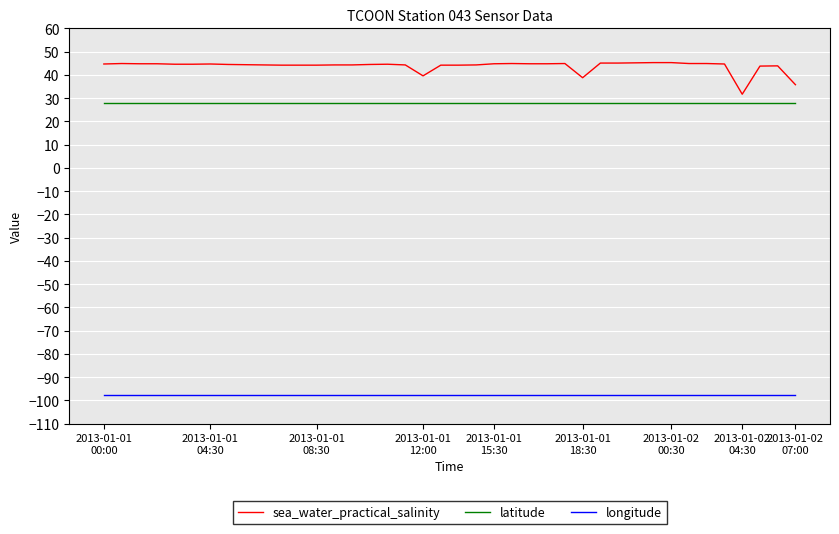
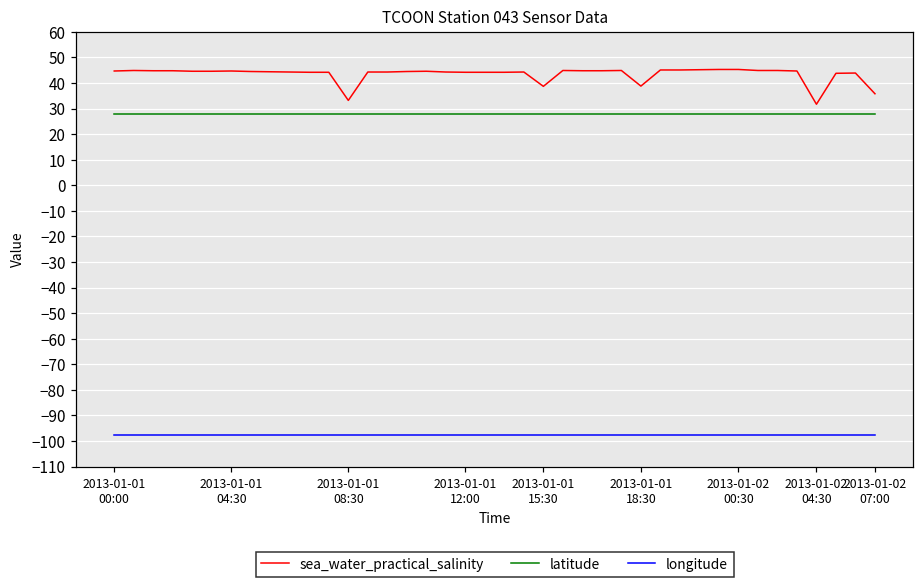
  {
    "sea_water_practical_salinity": {
      "2013-01-01 00:00": 45,
      "2013-01-01 04:30": 45,
-     "2013-01-01 08:30": 44,
-     "2013-01-01 12:00": 40,
-     "2013-01-01 15:30": 45,
+     "2013-01-01 08:30": 33,
+     "2013-01-01 12:00": 44,
+     "2013-01-01 15:30": 39,
      "2013-01-01 18:30": 39,
      "2013-01-02 00:30": 45,
      "2013-01-02 04:30": 32,
      "2013-01-02 07:00": 36
    },
    "latitude": {
      "2013-01-01 00:00": 28,
      "2013-01-01 04:30": 28,
      "2013-01-01 08:30": 28,
      "2013-01-01 12:00": 28,
      "2013-01-01 15:30": 28,
      "2013-01-01 18:30": 28,
      "2013-01-02 00:30": 28,
      "2013-01-02 04:30": 28,
      "2013-01-02 07:00": 28
    },
    "longitude": {
      "2013-01-01 00:00": -98,
      "2013-01-01 04:30": -98,
      "2013-01-01 08:30": -98,
      "2013-01-01 12:00": -98,
      "2013-01-01 15:30": -98,
      "2013-01-01 18:30": -98,
      "2013-01-02 00:30": -98,
      "2013-01-02 04:30": -98,
      "2013-01-02 07:00": -98
    }
  }
